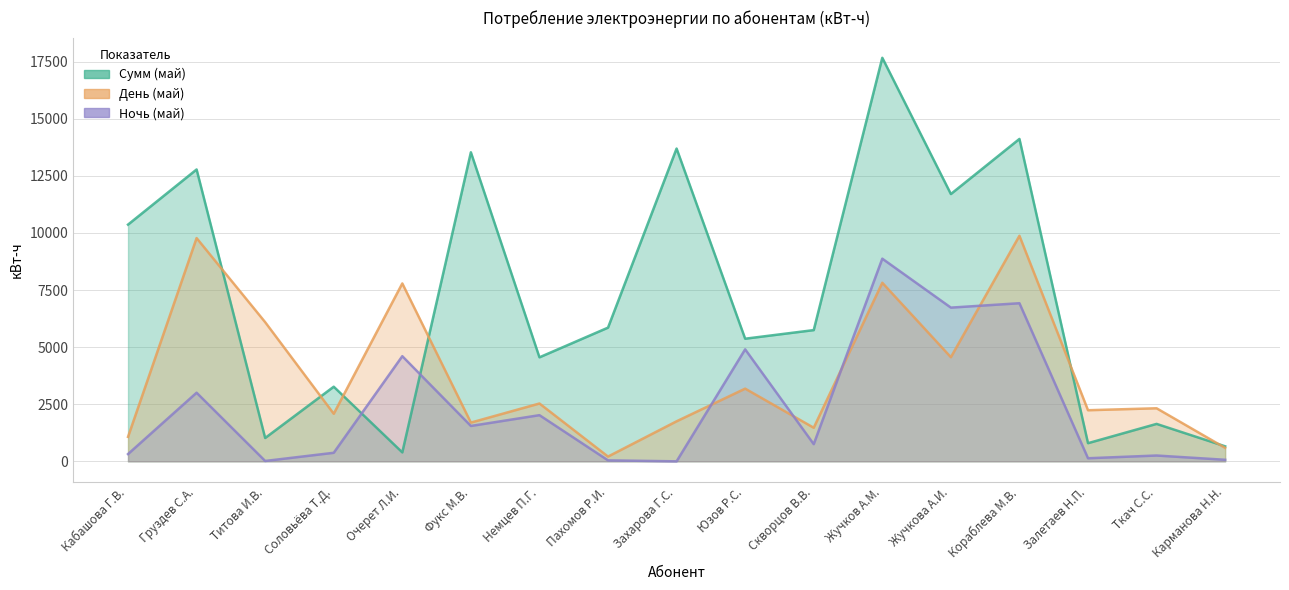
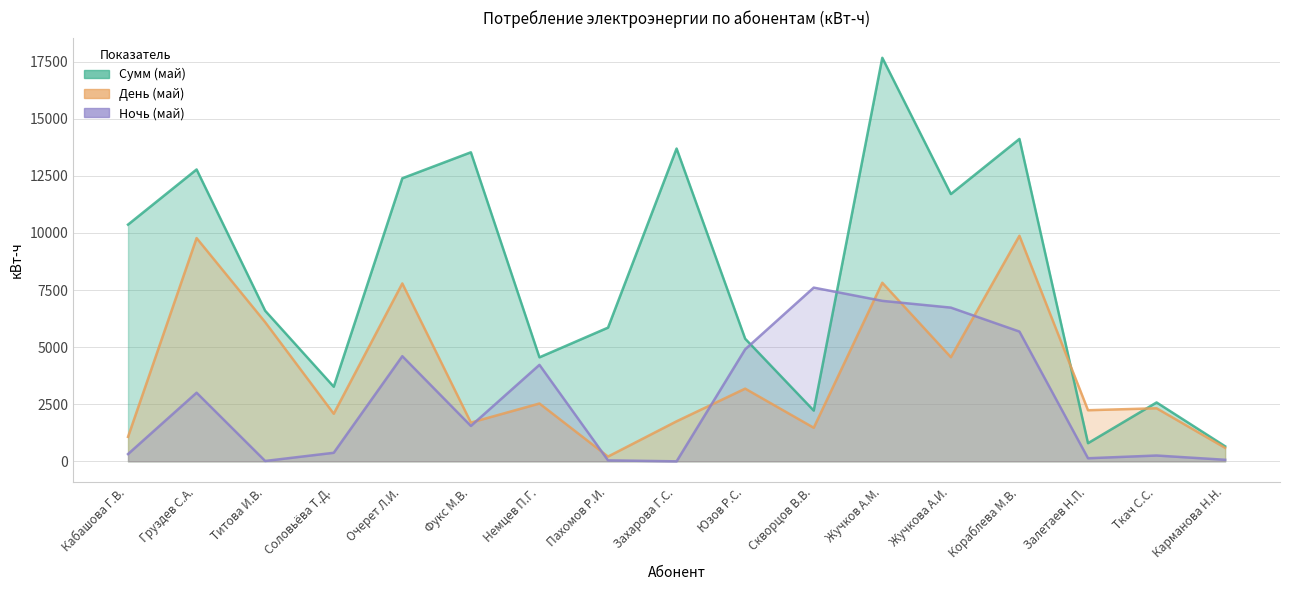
  {
    "Сумм (май)": {
      "Кабашова Г.В.": 10400,
      "Груздев С.А.": 12800,
-     "Титова И.В.": 1000,
+     "Титова И.В.": 6600,
      "Соловьёва Т.Д.": 3300,
-     "Очерет Л.И.": 400,
+     "Очерет Л.И.": 12400,
      "Фукс М.В.": 13500,
      "Немцев П.Г.": 4600,
      "Пахомов Р.И.": 5900,
      "Захарова Г.С.": 13700,
      "Юзов Р.С.": 5400,
-     "Скворцов В.В.": 5700,
+     "Скворцов В.В.": 2200,
      "Жучков А.М.": 17700,
      "Жучкова А.И.": 11700,
      "Кораблева М.В.": 14100,
      "Залетаев Н.П.": 800,
-     "Ткач С.С.": 1600
+     "Ткач С.С.": 2600
    },
    "День (май)": {
      "Кабашова Г.В.": 1100,
      "Груздев С.А.": 9800,
      "Титова И.В.": 6100,
      "Соловьёва Т.Д.": 2100,
      "Очерет Л.И.": 7800,
      "Фукс М.В.": 1700,
      "Немцев П.Г.": 2500,
      "Пахомов Р.И.": 200,
      "Захарова Г.С.": 1800,
      "Юзов Р.С.": 3200,
      "Скворцов В.В.": 1500,
      "Жучков А.М.": 7800,
      "Жучкова А.И.": 4600,
      "Кораблева М.В.": 9900,
      "Залетаев Н.П.": 2200,
      "Ткач С.С.": 2300
    },
    "Ночь (май)": {
      "Кабашова Г.В.": 300,
      "Груздев С.А.": 3000,
      "Титова И.В.": 0,
      "Соловьёва Т.Д.": 400,
      "Очерет Л.И.": 4600,
      "Фукс М.В.": 1500,
-     "Немцев П.Г.": 2000,
+     "Немцев П.Г.": 4200,
      "Пахомов Р.И.": 0,
      "Захарова Г.С.": 0,
      "Юзов Р.С.": 4900,
-     "Скворцов В.В.": 800,
-     "Жучков А.М.": 8900,
+     "Скворцов В.В.": 7600,
+     "Жучков А.М.": 7000,
      "Жучкова А.И.": 6700,
-     "Кораблева М.В.": 6900,
+     "Кораблева М.В.": 5700,
      "Залетаев Н.П.": 100,
      "Ткач С.С.": 300,
      "Карманова Н.Н.": 100
    }
  }
